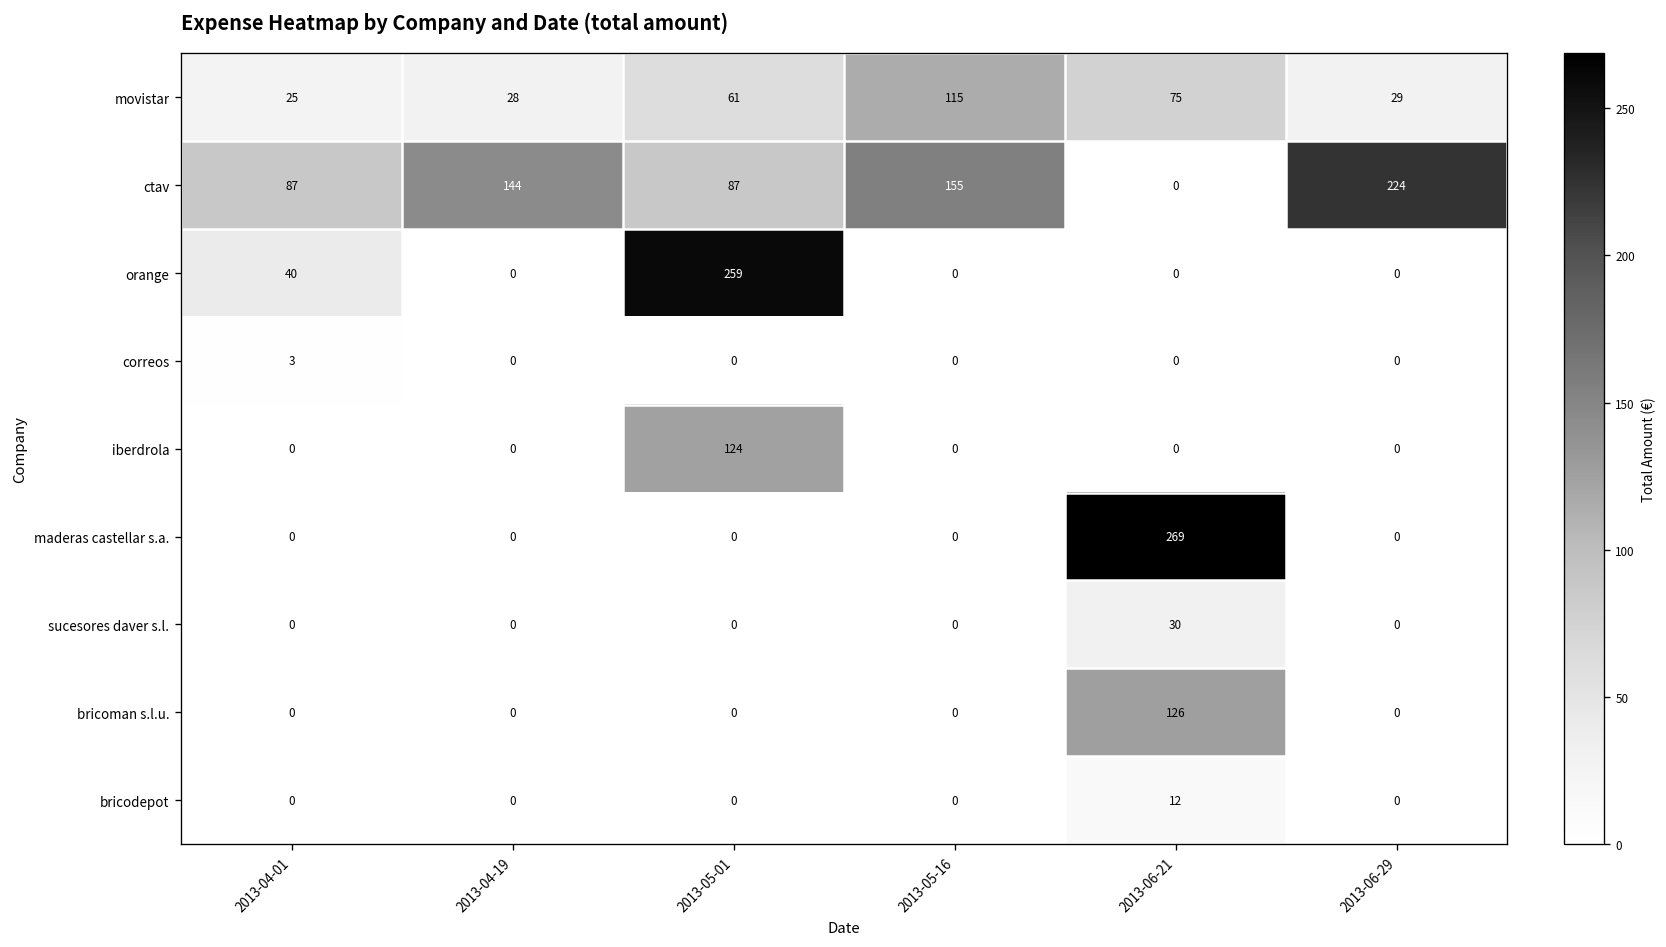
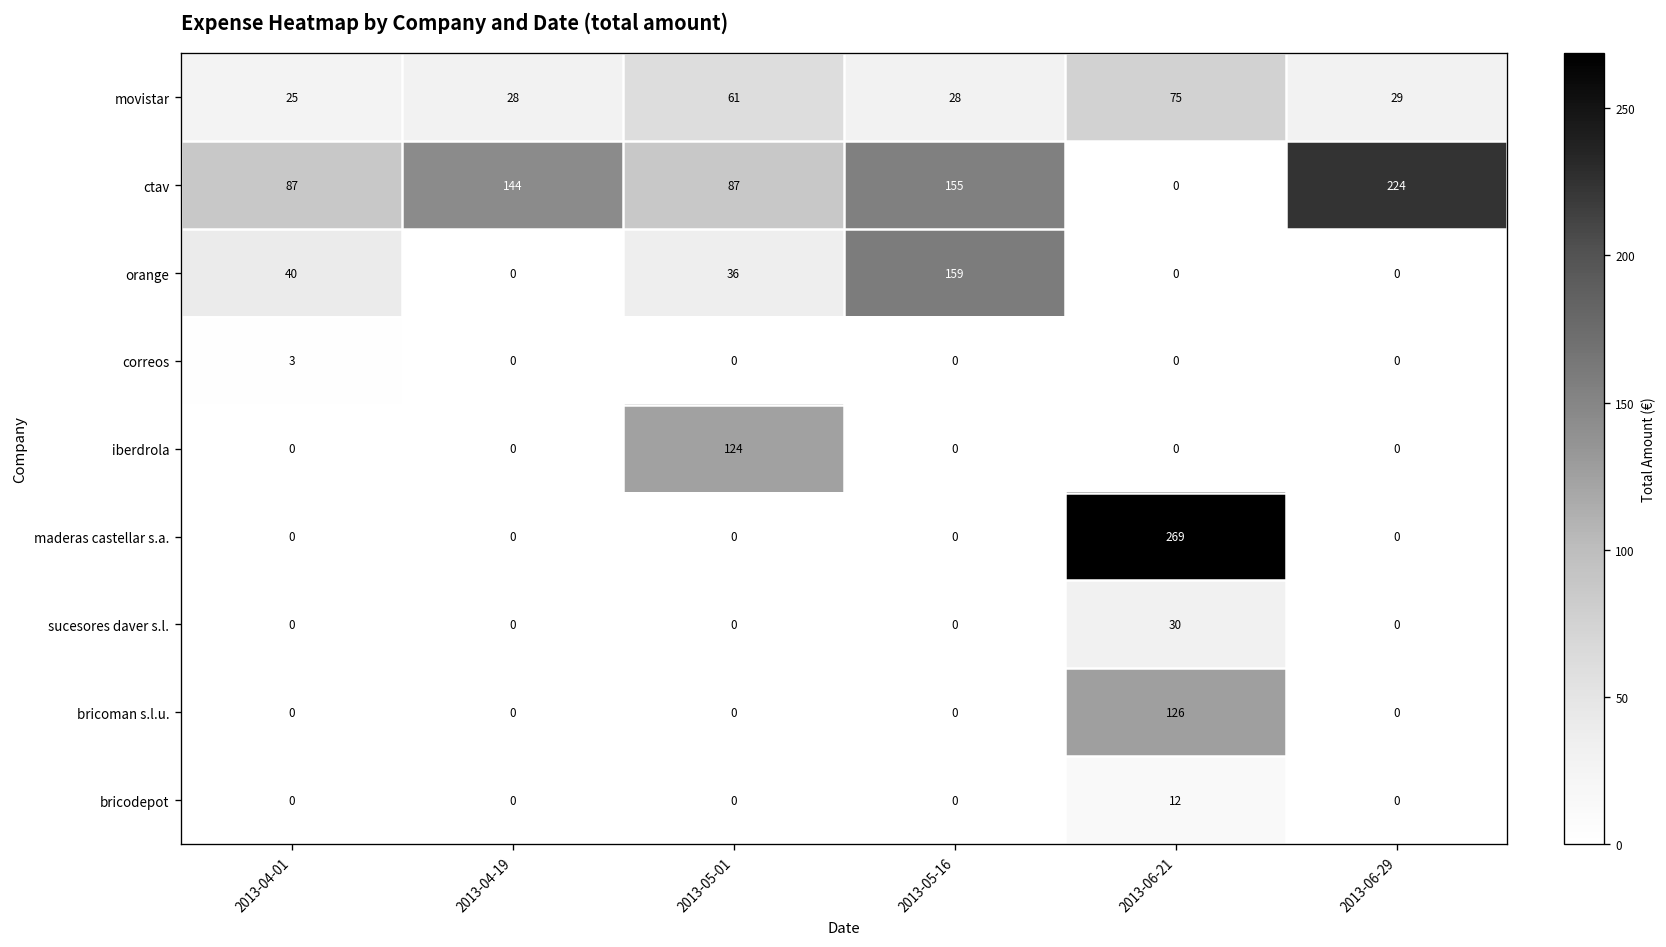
  {
    "movistar": {
      "2013-04-01": 25,
      "2013-04-19": 28,
      "2013-05-01": 61,
-     "2013-05-16": 115,
+     "2013-05-16": 28,
      "2013-06-21": 75,
      "2013-06-29": 29
    },
    "ctav": {
      "2013-04-01": 87,
      "2013-04-19": 144,
      "2013-05-01": 87,
      "2013-05-16": 155,
      "2013-06-21": 0,
      "2013-06-29": 224
    },
    "orange": {
      "2013-04-01": 40,
      "2013-04-19": 0,
-     "2013-05-01": 259,
-     "2013-05-16": 0,
+     "2013-05-01": 36,
+     "2013-05-16": 159,
      "2013-06-21": 0,
      "2013-06-29": 0
    },
    "correos": {
      "2013-04-01": 3,
      "2013-04-19": 0,
      "2013-05-01": 0,
      "2013-05-16": 0,
      "2013-06-21": 0,
      "2013-06-29": 0
    },
    "iberdrola": {
      "2013-04-01": 0,
      "2013-04-19": 0,
      "2013-05-01": 124,
      "2013-05-16": 0,
      "2013-06-21": 0,
      "2013-06-29": 0
    },
    "maderas castellar s.a.": {
      "2013-04-01": 0,
      "2013-04-19": 0,
      "2013-05-01": 0,
      "2013-05-16": 0,
      "2013-06-21": 269,
      "2013-06-29": 0
    },
    "sucesores daver s.l.": {
      "2013-04-01": 0,
      "2013-04-19": 0,
      "2013-05-01": 0,
      "2013-05-16": 0,
      "2013-06-21": 30,
      "2013-06-29": 0
    },
    "bricoman s.l.u.": {
      "2013-04-01": 0,
      "2013-04-19": 0,
      "2013-05-01": 0,
      "2013-05-16": 0,
      "2013-06-21": 126,
      "2013-06-29": 0
    },
    "bricodepot": {
      "2013-04-01": 0,
      "2013-04-19": 0,
      "2013-05-01": 0,
      "2013-05-16": 0,
      "2013-06-21": 12,
      "2013-06-29": 0
    }
  }
